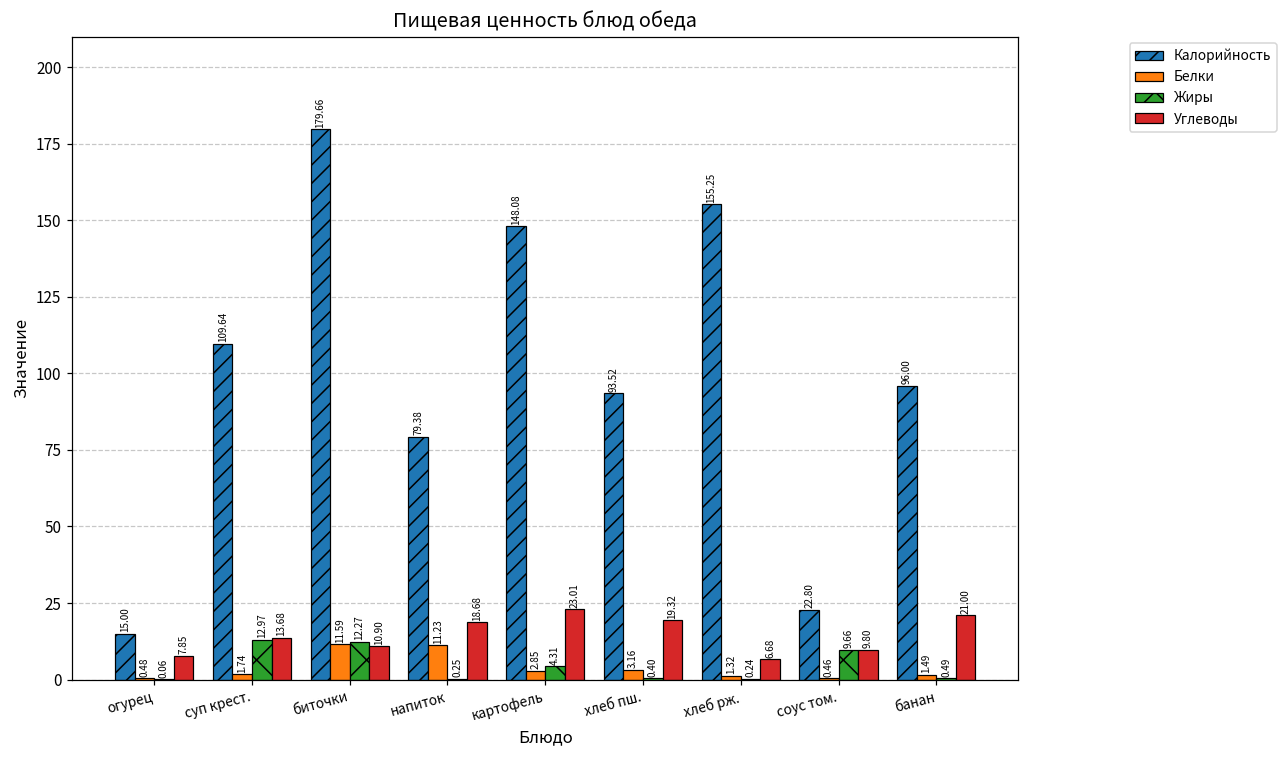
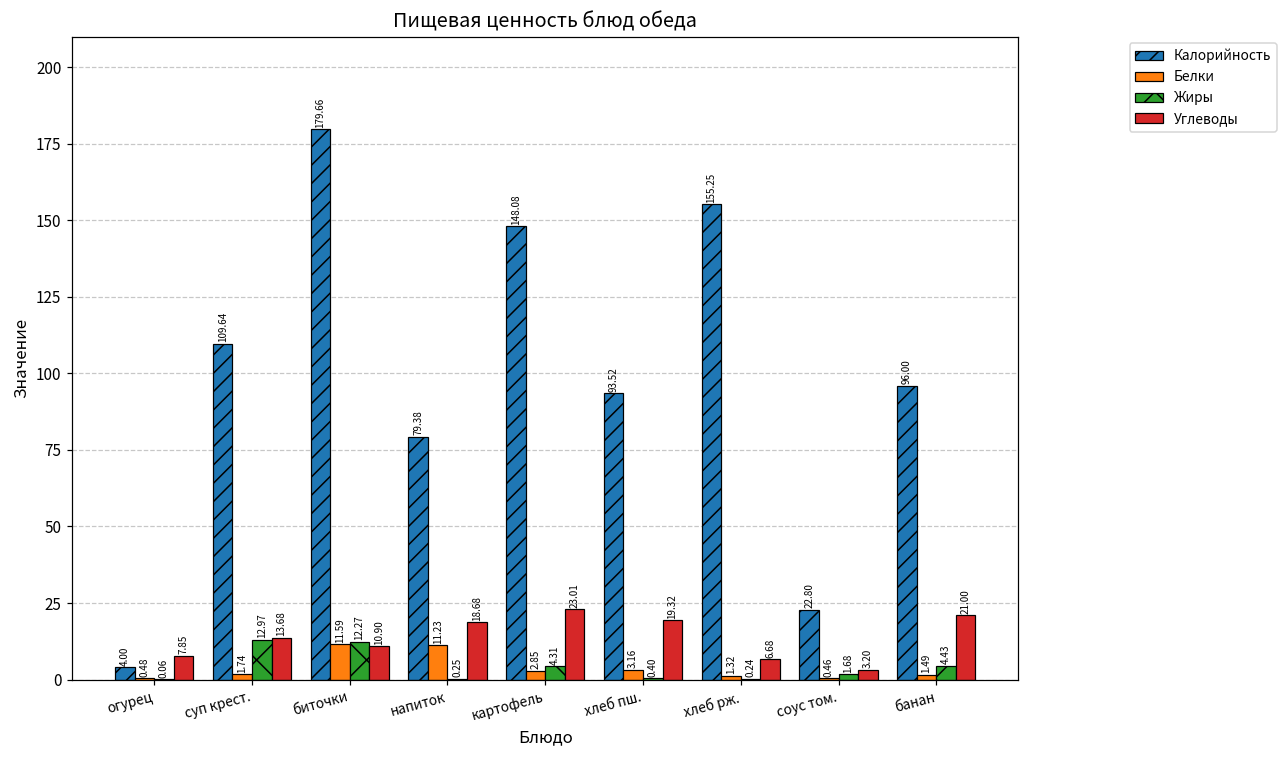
  {
    "Калорийность": {
-     "огурец": 15.00,
+     "огурец": 4.00,
      "суп крест.": 109.64,
      "биточки": 179.66,
      "напиток": 79.38,
      "картофель": 148.08,
      "хлеб пш.": 93.52,
      "хлеб рж.": 155.25,
      "соус том.": 22.80,
      "банан": 96.00
    },
    "Белки": {
      "огурец": 0.48,
      "суп крест.": 1.74,
      "биточки": 11.59,
      "напиток": 11.23,
      "картофель": 2.85,
      "хлеб пш.": 3.16,
      "хлеб рж.": 1.32,
      "соус том.": 0.46,
      "банан": 1.49
    },
    "Жиры": {
      "огурец": 0.06,
      "суп крест.": 12.97,
      "биточки": 12.27,
      "напиток": 0.25,
      "картофель": 4.31,
      "хлеб пш.": 0.40,
      "хлеб рж.": 0.24,
-     "соус том.": 9.66,
-     "банан": 0.49
+     "соус том.": 1.68,
+     "банан": 4.43
    },
    "Углеводы": {
      "огурец": 7.85,
      "суп крест.": 13.68,
      "биточки": 10.90,
      "напиток": 18.68,
      "картофель": 23.01,
      "хлеб пш.": 19.32,
      "хлеб рж.": 6.68,
-     "соус том.": 9.80,
+     "соус том.": 3.20,
      "банан": 21.00
    }
  }
